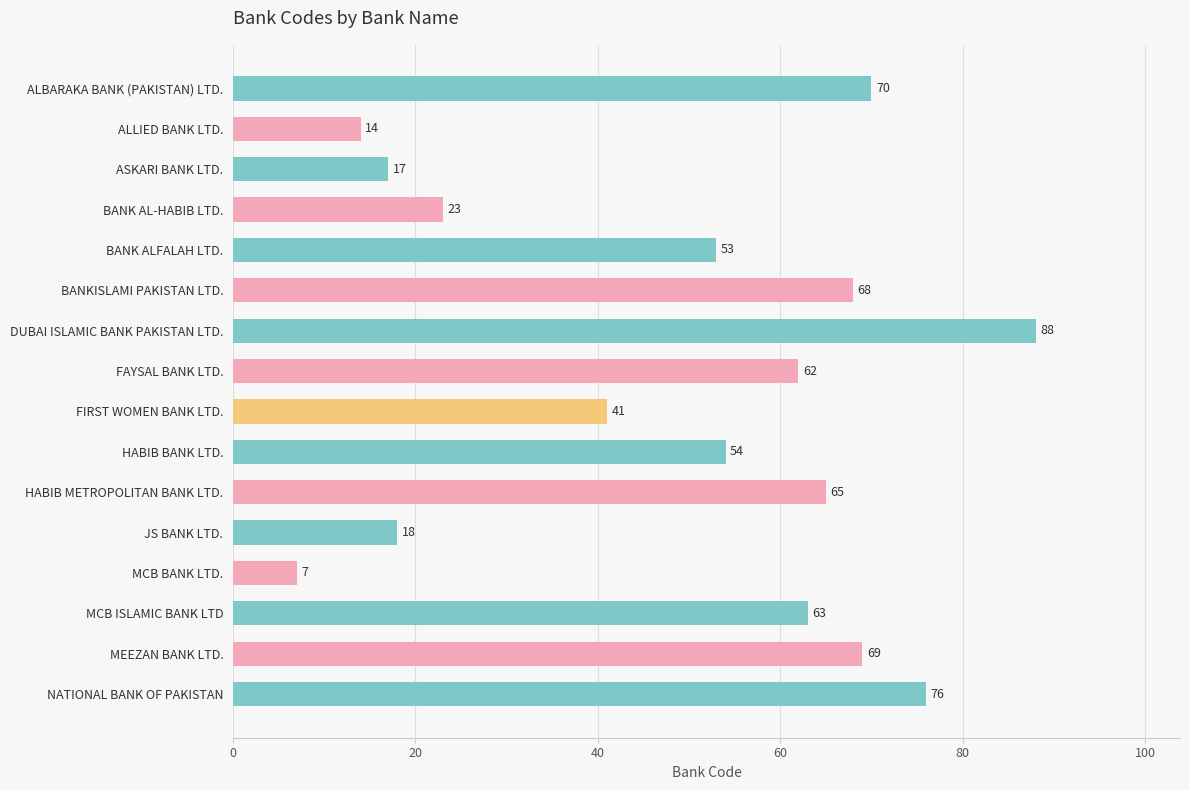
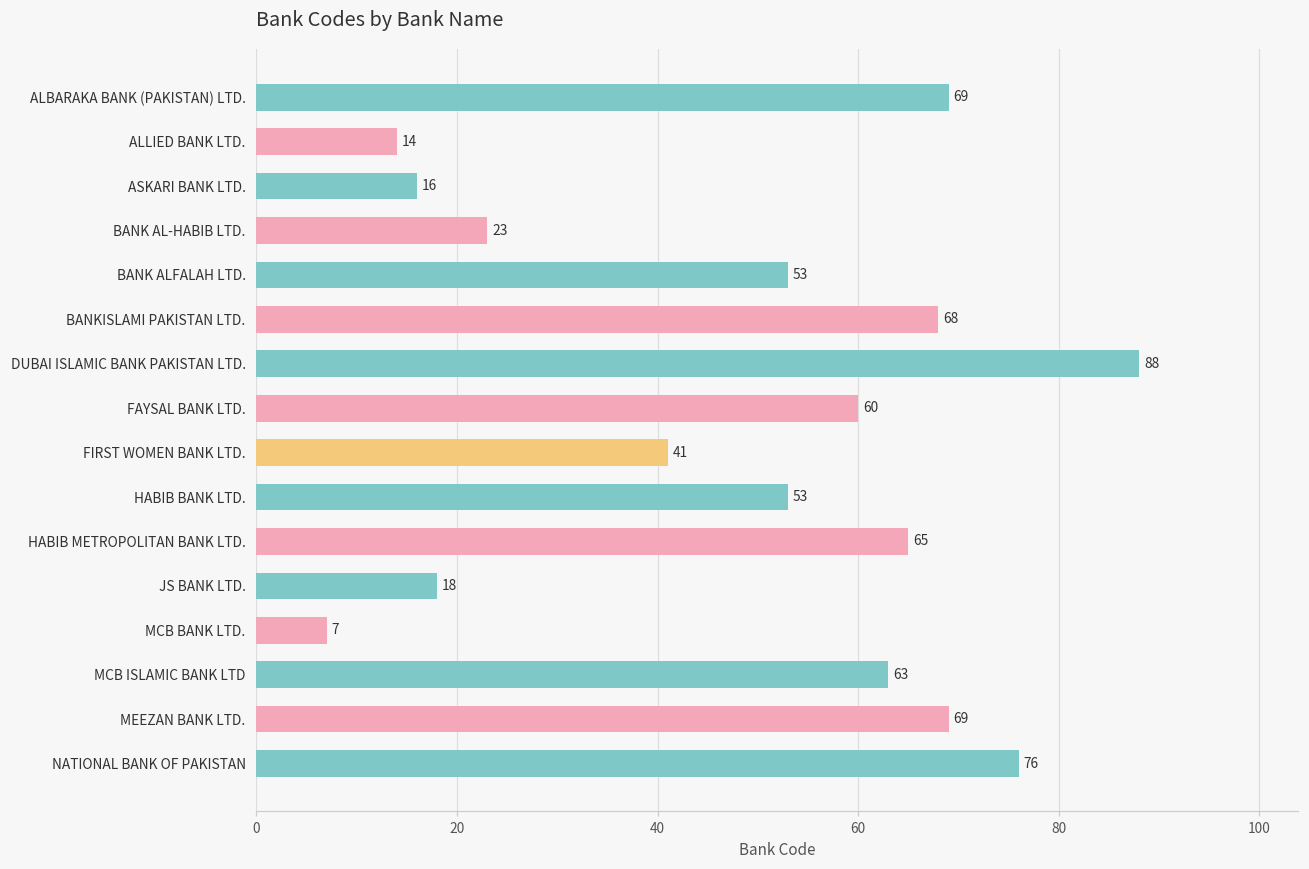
  {
-   "ALBARAKA BANK (PAKISTAN) LTD.": 70,
+   "ALBARAKA BANK (PAKISTAN) LTD.": 69,
    "ALLIED BANK LTD.": 14,
-   "ASKARI BANK LTD.": 17,
+   "ASKARI BANK LTD.": 16,
    "BANK AL-HABIB LTD.": 23,
    "BANK ALFALAH LTD.": 53,
    "BANKISLAMI PAKISTAN LTD.": 68,
    "DUBAI ISLAMIC BANK PAKISTAN LTD.": 88,
-   "FAYSAL BANK LTD.": 62,
+   "FAYSAL BANK LTD.": 60,
    "FIRST WOMEN BANK LTD.": 41,
-   "HABIB BANK LTD.": 54,
+   "HABIB BANK LTD.": 53,
    "HABIB METROPOLITAN BANK LTD.": 65,
    "JS BANK LTD.": 18,
    "MCB BANK LTD.": 7,
    "MCB ISLAMIC BANK LTD": 63,
    "MEEZAN BANK LTD.": 69,
    "NATIONAL BANK OF PAKISTAN": 76
  }
